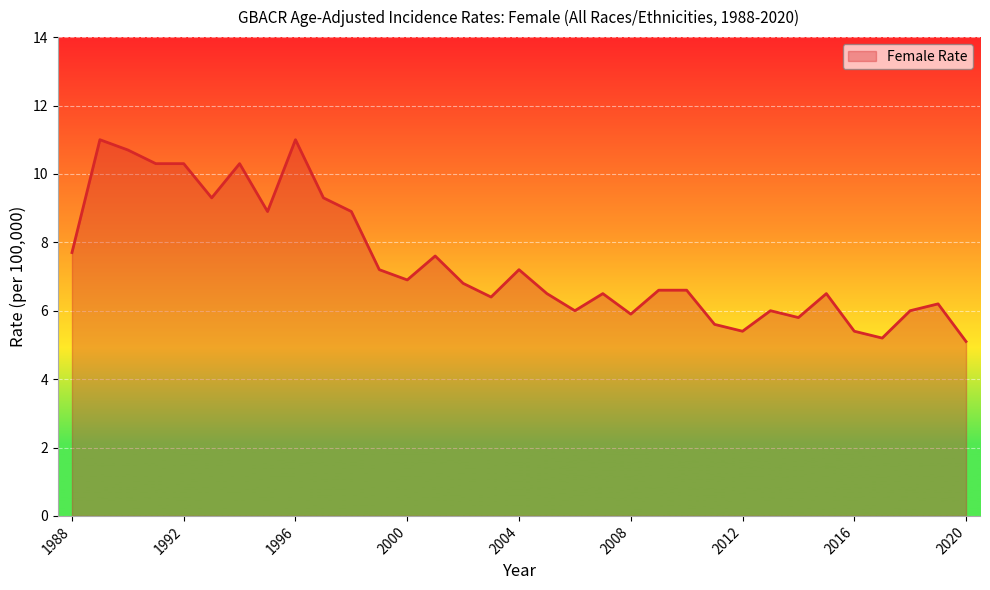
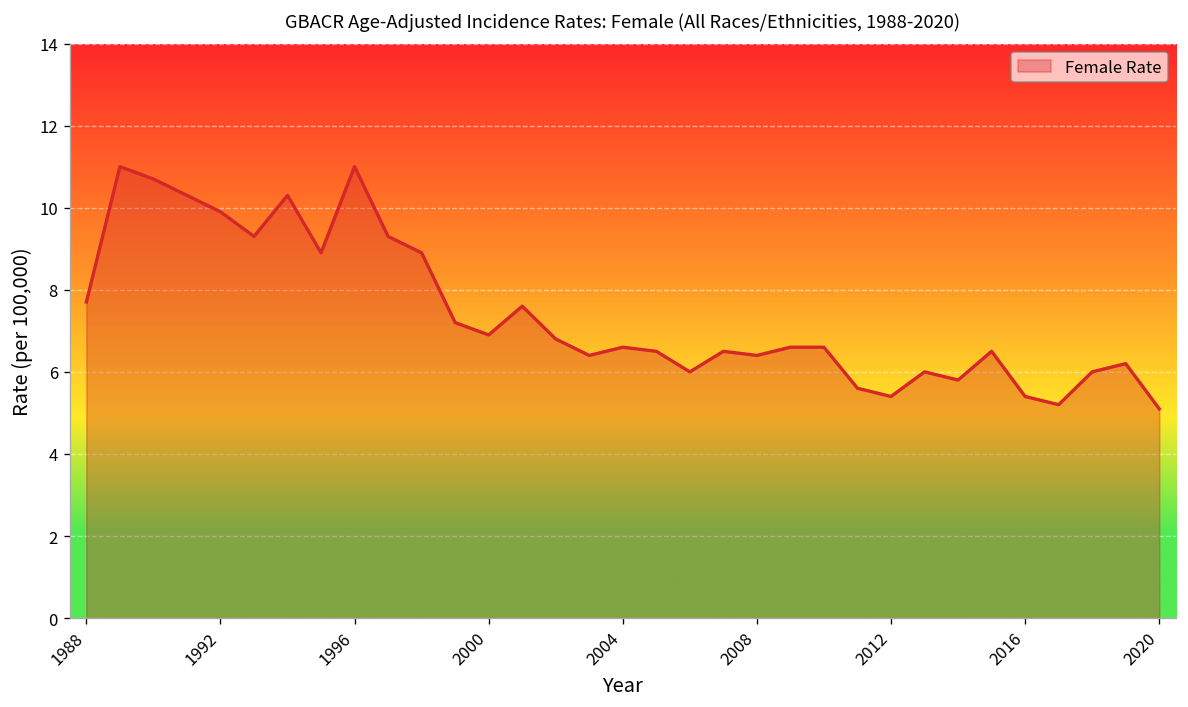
  {
    "1988": 7.7,
-   "1992": 10.3,
+   "1992": 9.9,
    "1996": 11.0,
    "2000": 6.9,
-   "2004": 7.2,
-   "2008": 5.9,
+   "2004": 6.6,
+   "2008": 6.4,
    "2012": 5.4,
    "2016": 5.4,
    "2020": 5.1
  }
